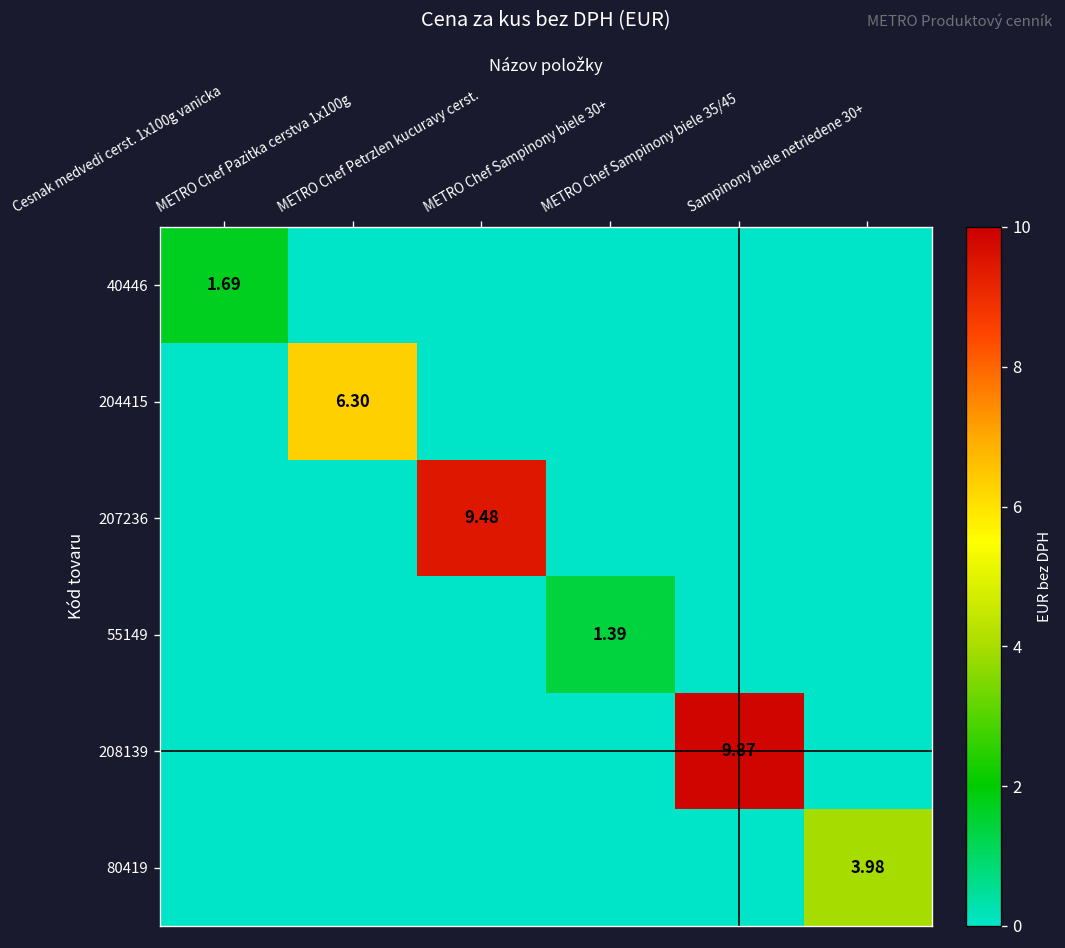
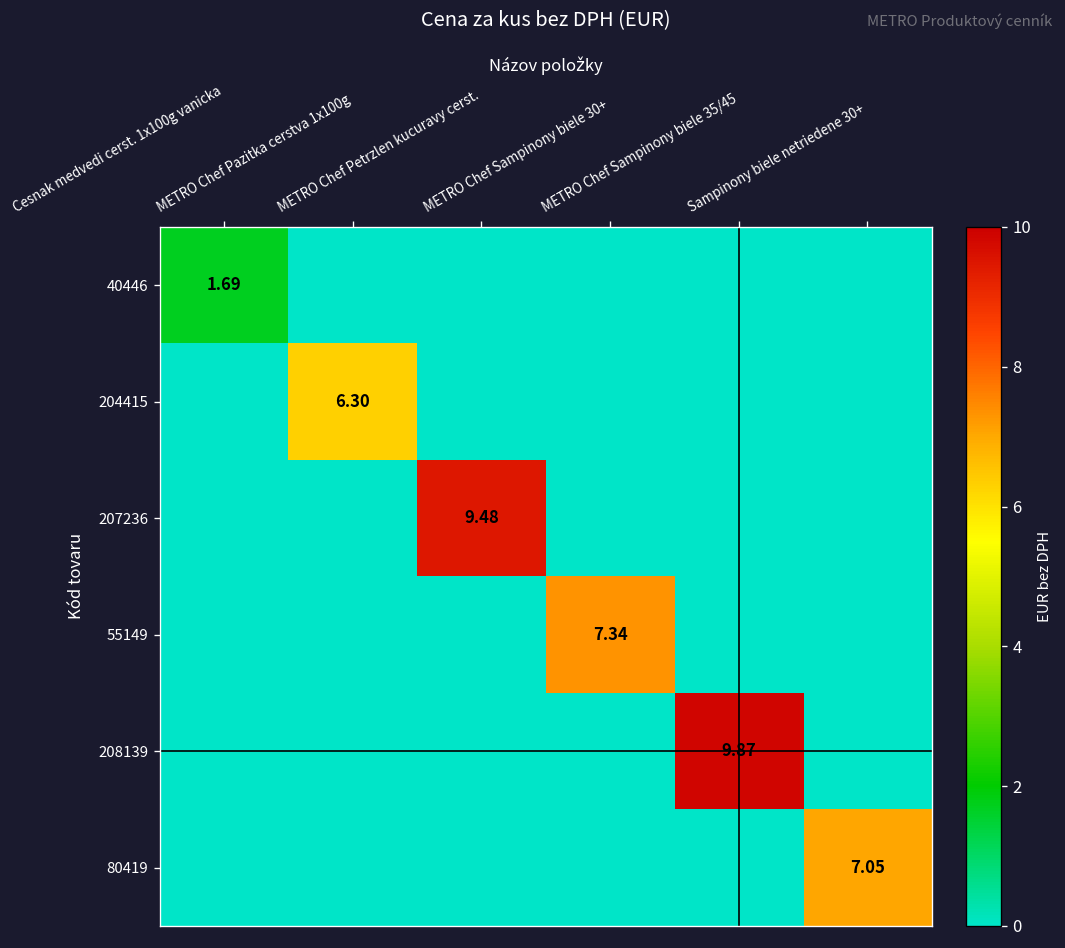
  {
    "40446": {
      "Cesnak medvedi cerst. 1x100g vanicka": 1.69
    },
    "204415": {
      "METRO Chef Pazitka cerstva 1x100g": 6.30
    },
    "207236": {
      "METRO Chef Petrzlen kucuravy cerst.": 9.48
    },
    "55149": {
-     "METRO Chef Sampinony biele 30+": 1.39
+     "METRO Chef Sampinony biele 30+": 7.34
    },
    "208139": {
      "METRO Chef Sampinony biele 35/45": 9.87
    },
    "80419": {
-     "Sampinony biele netriedene 30+": 3.98
+     "Sampinony biele netriedene 30+": 7.05
    }
  }
